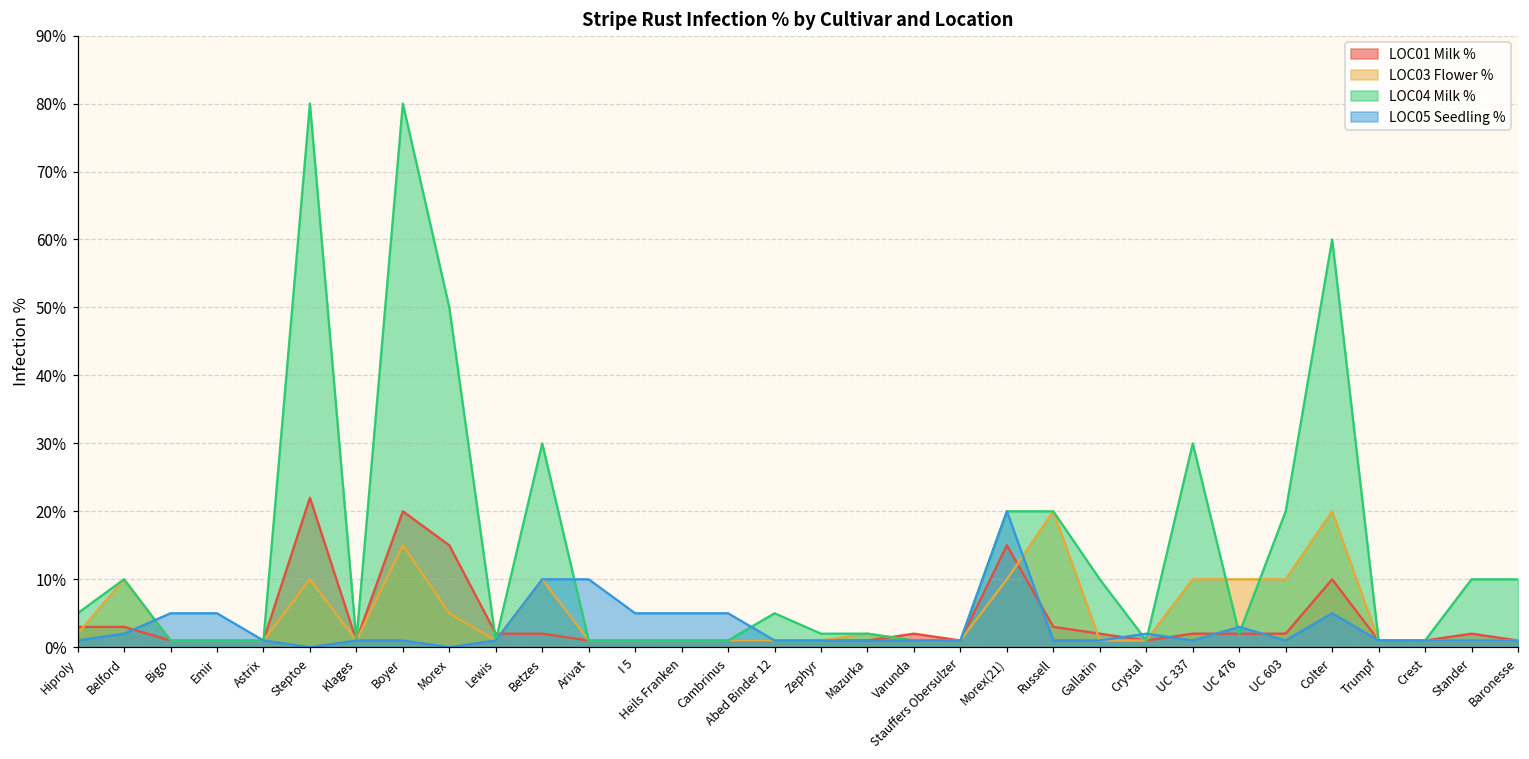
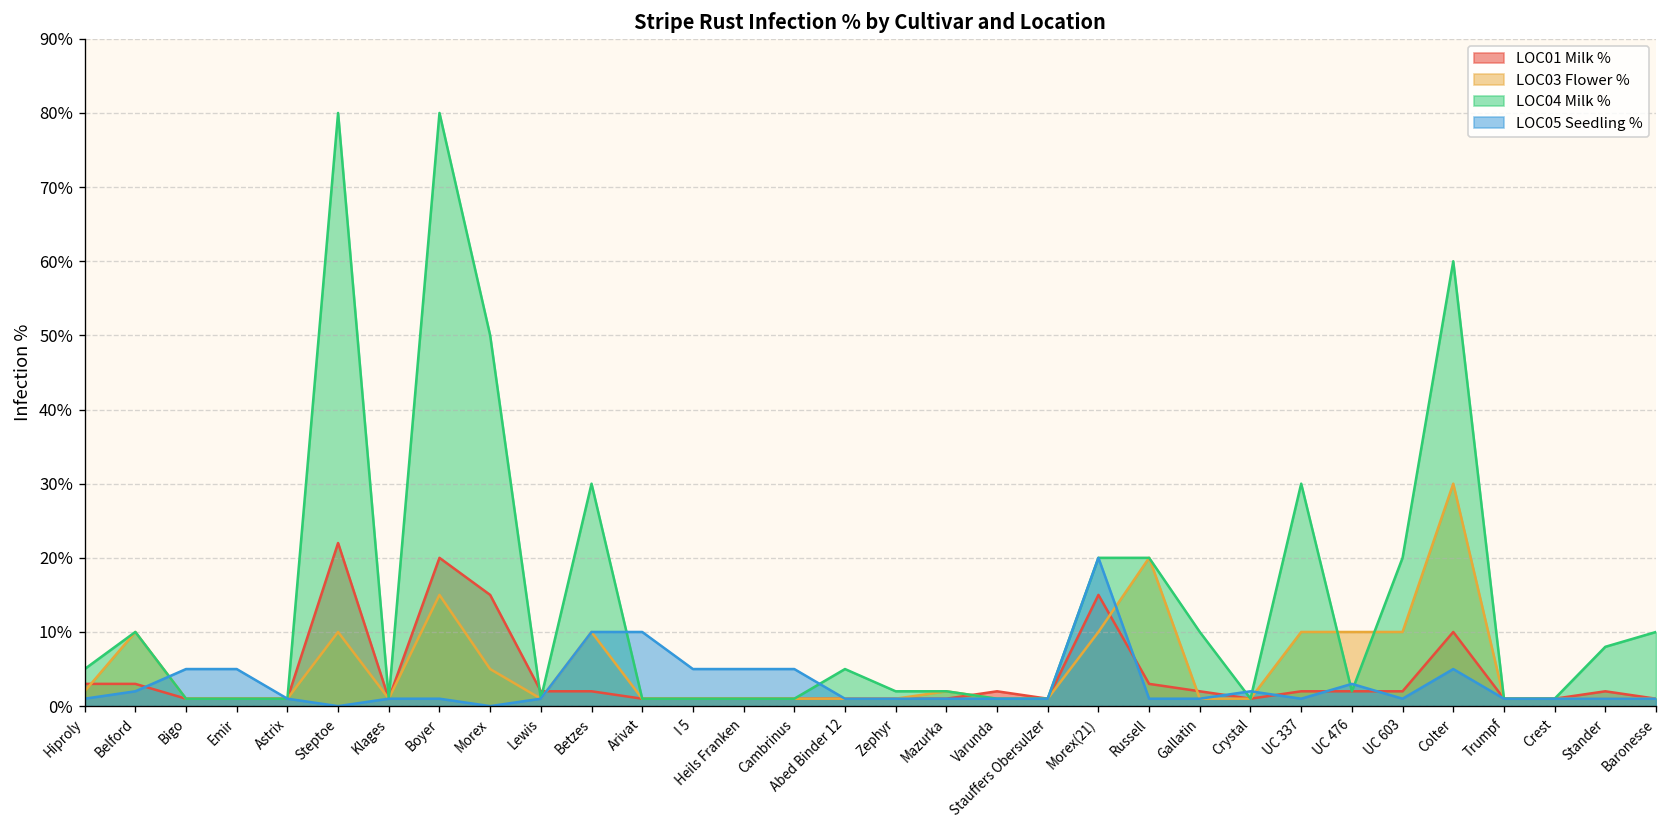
  {
    "LOC01 Milk %": {
      "Hiproly": "3%",
      "Belford": "3%",
      "Steptoe": "22%",
      "Boyer": "20%",
      "Morex": "15%",
      "Lewis": "2%",
      "Betzes": "2%",
      "Varunda": "2%",
      "Morex(21)": "15%",
      "Russell": "3%",
      "Gallatin": "2%",
      "UC 337": "2%",
      "UC 603": "2%",
      "Colter": "10%",
      "Stander": "2%"
    },
    "LOC03 Flower %": {
      "Hiproly": "2%",
      "Steptoe": "10%",
      "Boyer": "15%",
      "Morex": "5%",
      "Morex(21)": "10%",
      "UC 337": "10%",
      "UC 476": "10%",
      "UC 603": "10%",
-     "Colter": "20%"
+     "Colter": "30%"
    },
    "LOC04 Milk %": {
      "Hiproly": "5%",
      "Steptoe": "80%",
      "Boyer": "80%",
      "Morex": "50%",
      "Betzes": "30%",
      "Abed Binder 12": "5%",
      "Zephyr": "2%",
      "Gallatin": "10%",
      "UC 337": "30%",
      "UC 603": "20%",
      "Colter": "60%",
-     "Stander": "10%",
+     "Stander": "8%",
      "Baronesse": "10%"
    },
    "LOC05 Seedling %": {
      "Hiproly": "1%",
      "Belford": "2%",
      "Bigo": "5%",
      "Emir": "5%",
      "Steptoe": "0%",
      "Boyer": "1%",
      "Morex": "0%",
      "Arivat": "10%",
      "I 5": "5%",
      "Heils Franken": "5%",
      "Cambrinus": "5%",
      "Russell": "1%",
      "Crystal": "2%",
      "UC 337": "1%",
      "UC 476": "3%",
      "UC 603": "1%",
      "Colter": "5%"
    }
  }
